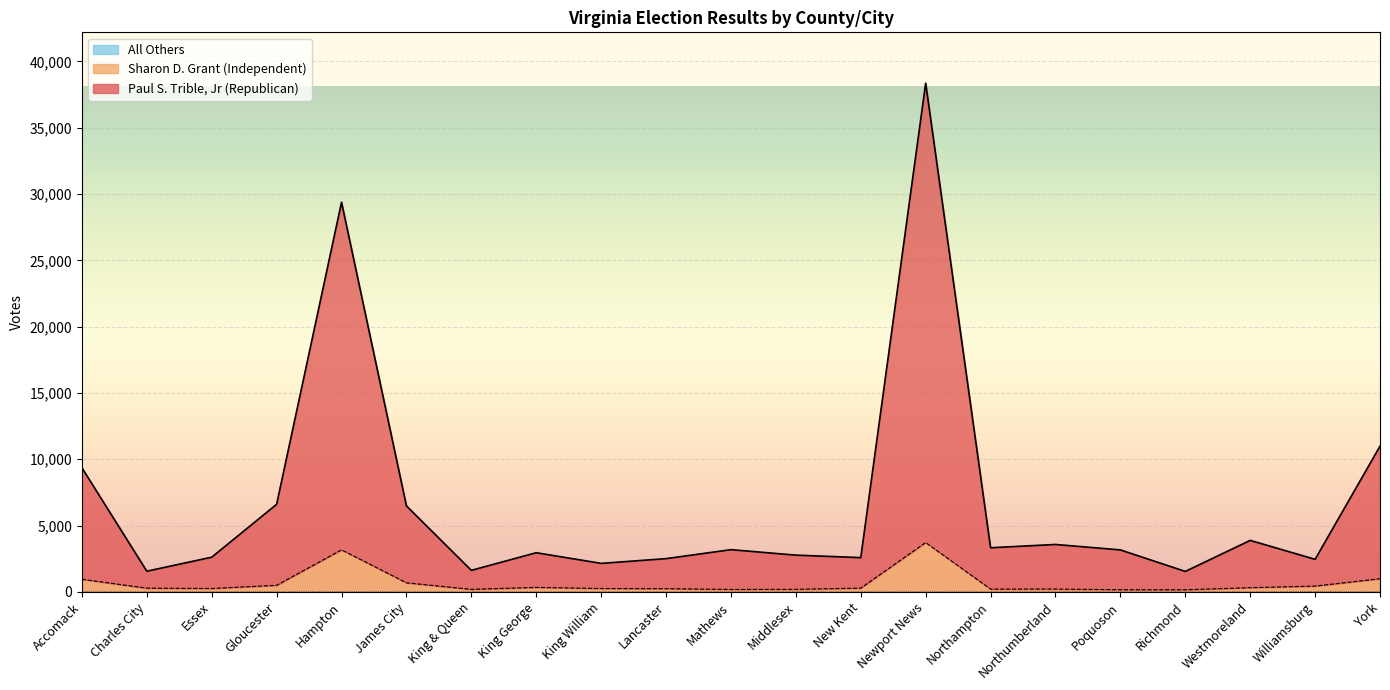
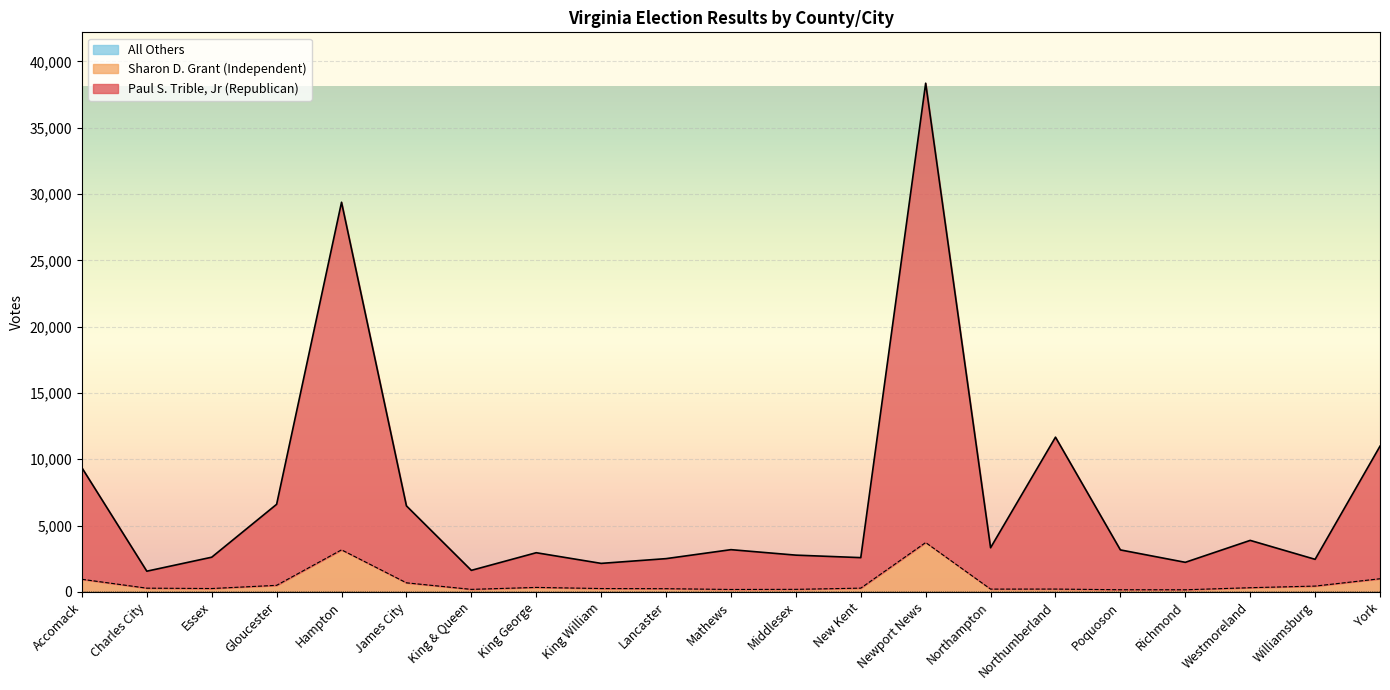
  {
    "All Others": {
      "Accomack": "0",
      "Charles City": "0",
      "Essex": "0",
      "Gloucester": "0",
      "Hampton": "0",
      "James City": "0",
      "King George": "0",
      "King William": "0",
      "Lancaster": "0",
      "Middlesex": "0",
      "New Kent": "0",
      "Newport News": "0",
      "Northampton": "0",
      "Northumberland": "0",
      "Westmoreland": "0",
      "Williamsburg": "0",
      "York": "0"
    },
    "Sharon D. Grant (Independent)": {
      "Accomack": "1,000",
      "Charles City": "300",
      "Essex": "300",
      "Gloucester": "500",
      "Hampton": "3,200",
      "James City": "700",
      "King George": "300",
      "King William": "300",
      "Lancaster": "200",
      "Middlesex": "200",
      "New Kent": "300",
      "Newport News": "3,700",
      "Northampton": "200",
      "Northumberland": "200",
      "Westmoreland": "300",
      "Williamsburg": "400",
      "York": "1,000"
    },
    "Paul S. Trible, Jr (Republican)": {
      "Accomack": "8,400",
      "Charles City": "1,300",
      "Essex": "2,400",
      "Gloucester": "6,100",
      "Hampton": "26,200",
      "James City": "5,800",
      "King & Queen": "1,400",
      "King George": "2,600",
      "King William": "1,900",
      "Lancaster": "2,300",
      "Mathews": "3,000",
      "Middlesex": "2,600",
      "New Kent": "2,300",
      "Newport News": "34,600",
      "Northampton": "3,100",
-     "Northumberland": "3,400",
+     "Northumberland": "11,500",
      "Poquoson": "3,000",
-     "Richmond": "1,400",
+     "Richmond": "2,100",
      "Westmoreland": "3,600",
      "Williamsburg": "2,000",
      "York": "10,000"
    }
  }
